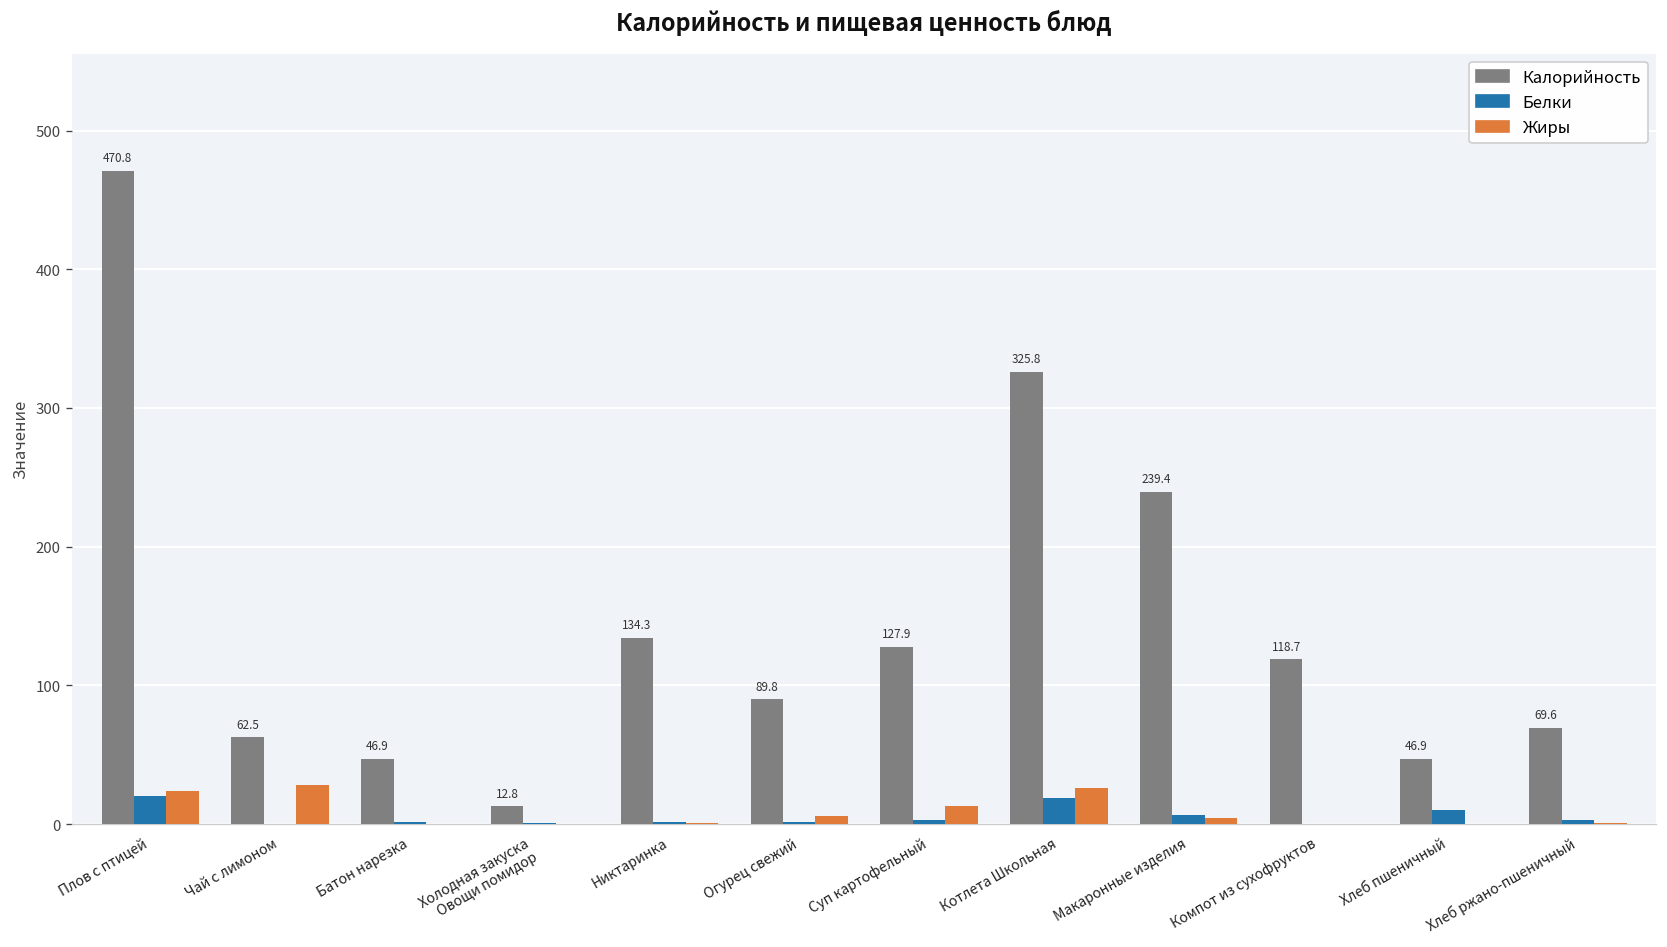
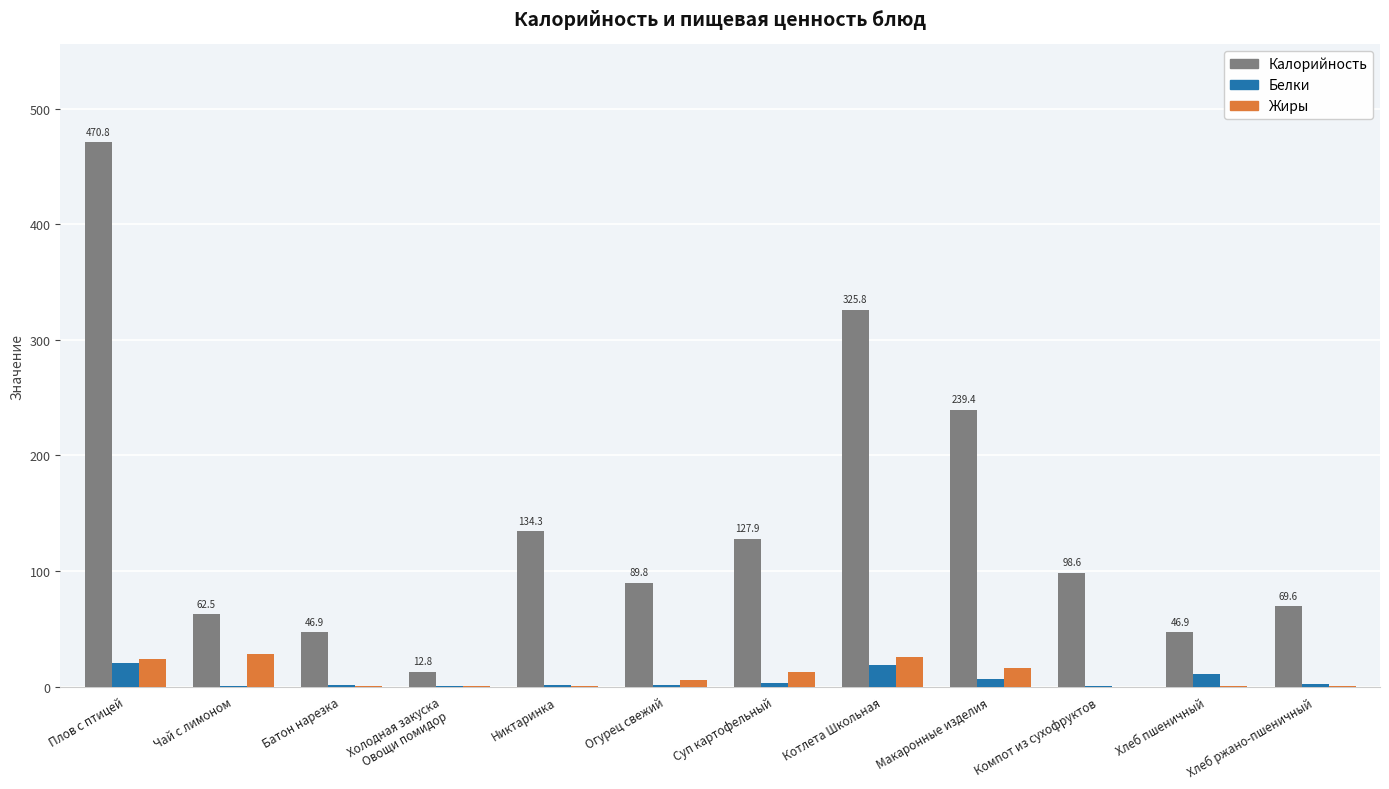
  {
    "Калорийность": {
      "Плов с птицей": 470.8,
      "Чай с лимоном": 62.5,
      "Батон нарезка": 46.9,
      "Холодная закуска Овощи помидор": 12.8,
      "Никтаринка": 134.3,
      "Огурец свежий": 89.8,
      "Суп картофельный": 127.9,
      "Котлета Школьная": 325.8,
      "Макаронные изделия": 239.4,
-     "Компот из сухофруктов": 118.7,
+     "Компот из сухофруктов": 98.6,
      "Хлеб пшеничный": 46.9,
      "Хлеб ржано-пшеничный": 69.6
    },
    "Белки": {
      "Плов с птицей": 20,
      "Суп картофельный": 3,
      "Котлета Школьная": 19,
      "Макаронные изделия": 7,
      "Хлеб пшеничный": 10,
      "Хлеб ржано-пшеничный": 3
    },
    "Жиры": {
      "Плов с птицей": 24,
      "Чай с лимоном": 28,
      "Огурец свежий": 6,
      "Суп картофельный": 13,
      "Котлета Школьная": 26,
-     "Макаронные изделия": 4,
+     "Макаронные изделия": 16,
      "Компот из сухофруктов": 0
    }
  }
